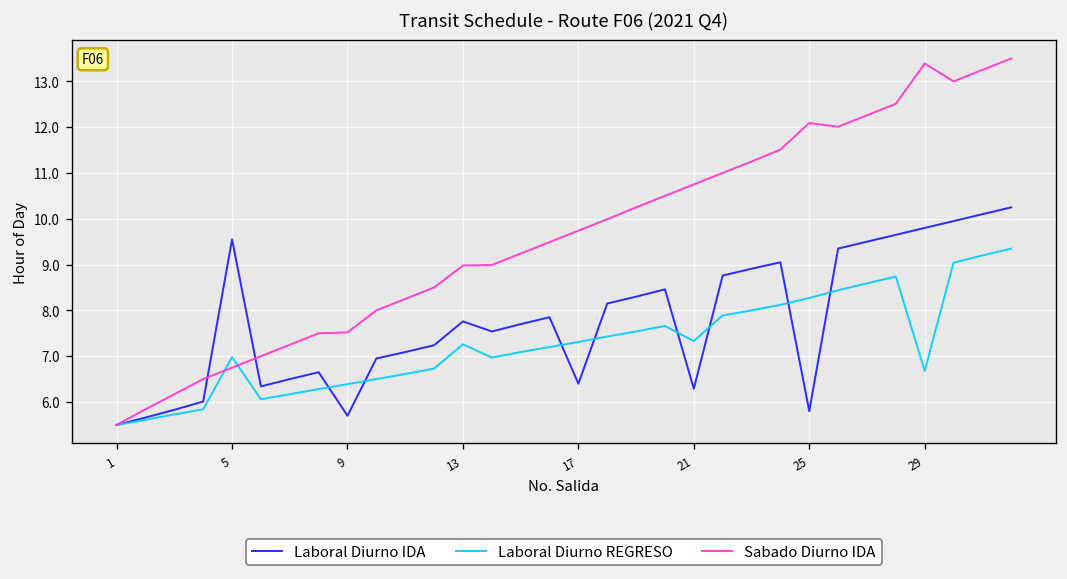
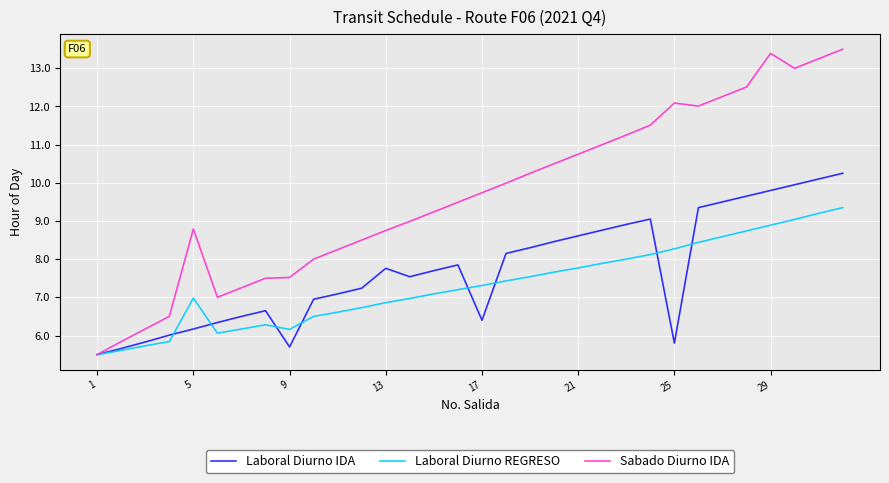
  {
    "Laboral Diurno IDA": {
-     "5": 9.6,
+     "5": 6.2,
      "9": 5.7,
      "13": 7.8,
      "17": 6.4,
-     "21": 6.3,
+     "21": 8.6,
      "25": 5.8,
      "29": 9.8
    },
    "Laboral Diurno REGRESO": {
      "5": 7.0,
-     "9": 6.4,
-     "13": 7.3,
+     "9": 6.2,
+     "13": 6.9,
      "17": 7.3,
-     "21": 7.3,
+     "21": 7.8,
      "25": 8.3,
-     "29": 6.7
+     "29": 8.9
    },
    "Sabado Diurno IDA": {
-     "5": 6.8,
+     "5": 8.8,
      "9": 7.5,
-     "13": 9.0,
+     "13": 8.8,
      "17": 9.7,
      "21": 10.8,
      "25": 12.1,
      "29": 13.4
    }
  }
